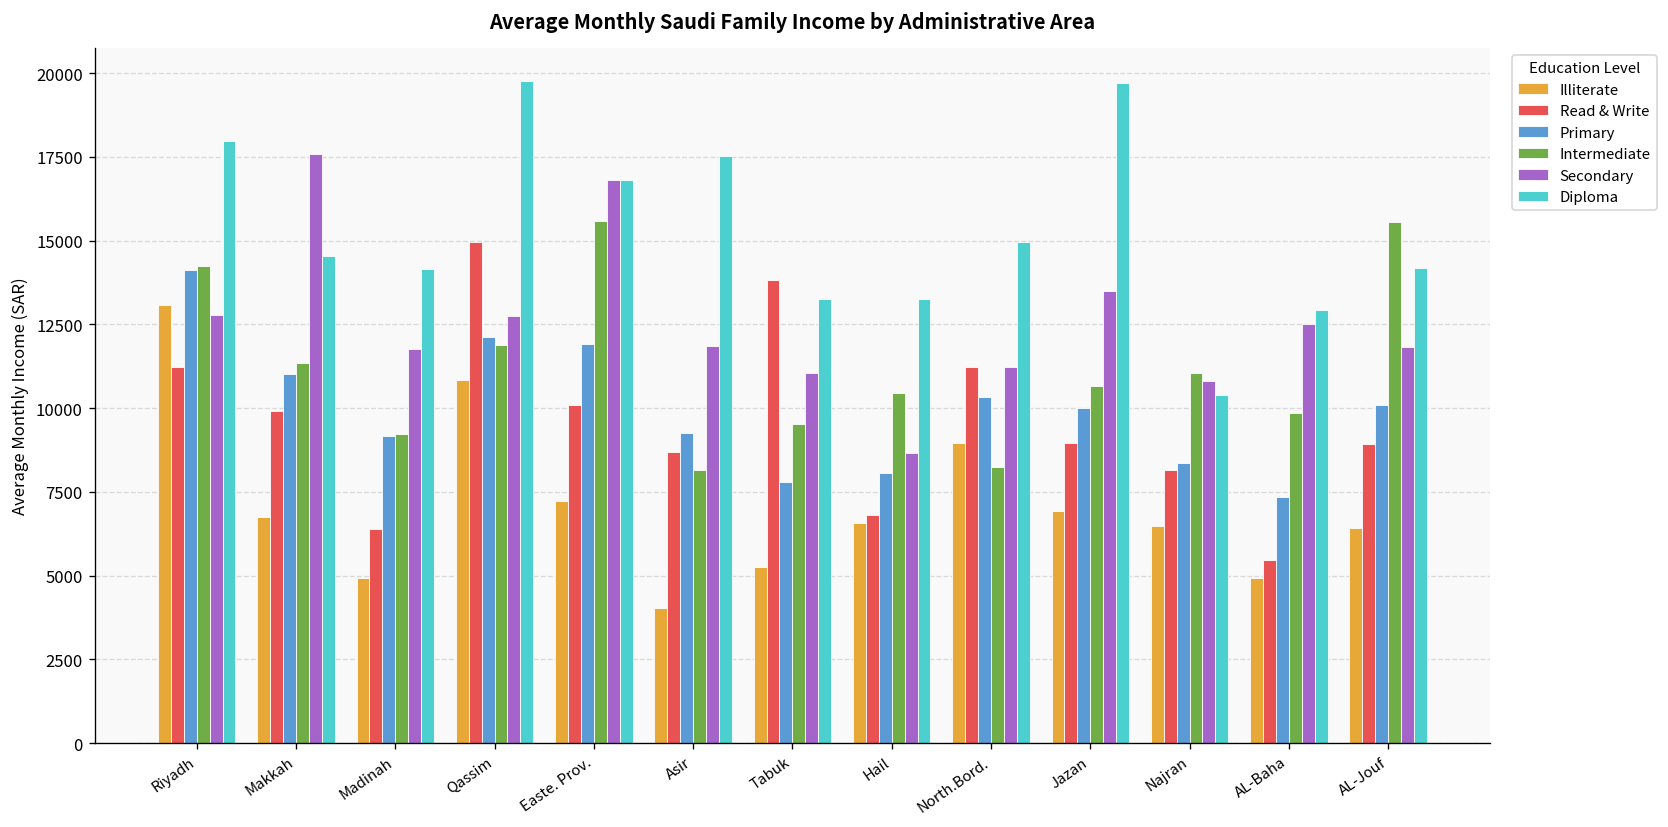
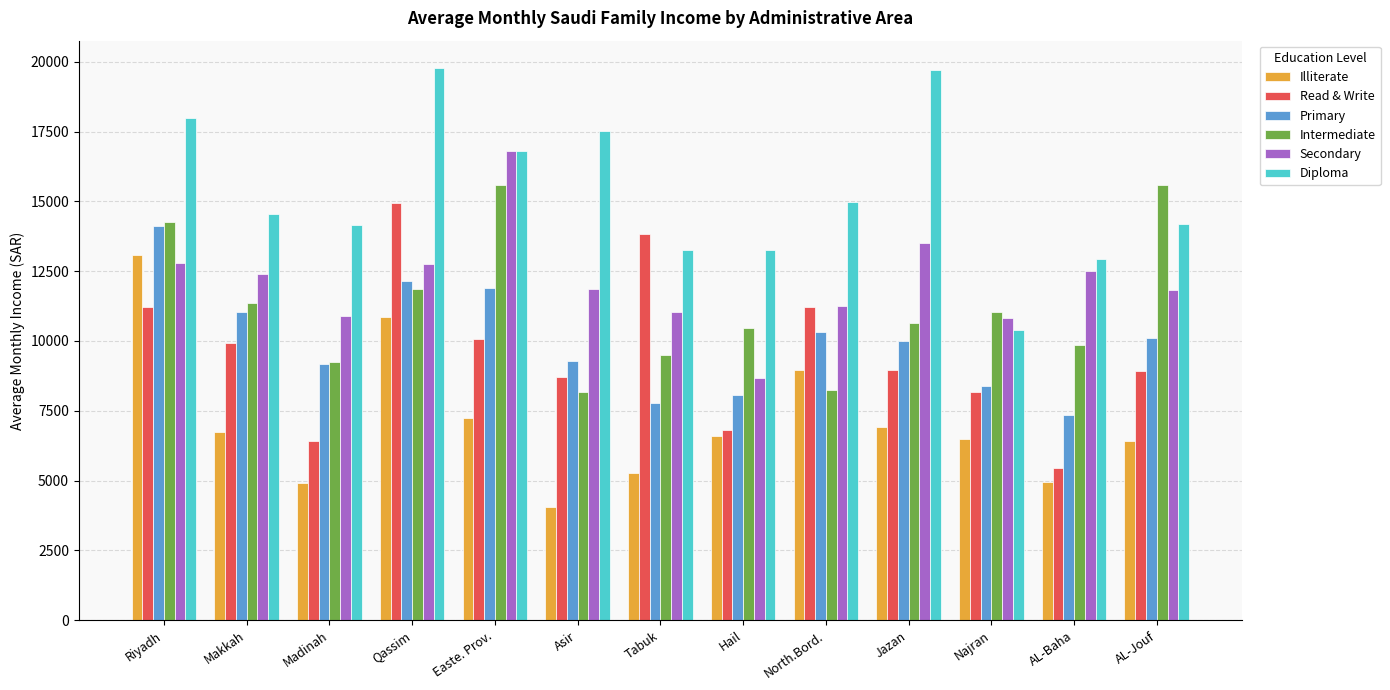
  {
    "Illiterate": {
      "Riyadh": 13100,
      "Makkah": 6700,
      "Madinah": 4900,
      "Qassim": 10900,
      "Easte. Prov.": 7200,
      "Asir": 4000,
      "Tabuk": 5300,
      "Hail": 6600,
      "North.Bord.": 8900,
      "Jazan": 6900,
      "Najran": 6500,
      "AL-Baha": 4900,
      "AL-Jouf": 6400
    },
    "Read & Write": {
      "Riyadh": 11200,
      "Makkah": 9900,
      "Madinah": 6400,
      "Qassim": 15000,
      "Easte. Prov.": 10100,
      "Asir": 8700,
      "Tabuk": 13800,
      "Hail": 6800,
      "North.Bord.": 11200,
      "Jazan": 9000,
      "Najran": 8200,
      "AL-Baha": 5500,
      "AL-Jouf": 8900
    },
    "Intermediate": {
      "Riyadh": 14200,
      "Makkah": 11400,
      "Madinah": 9200,
      "Qassim": 11900,
      "Easte. Prov.": 15600,
      "Asir": 8200,
      "Tabuk": 9500,
      "Hail": 10500,
      "North.Bord.": 8200,
      "Jazan": 10700,
      "Najran": 11100,
      "AL-Baha": 9900,
      "AL-Jouf": 15600
    },
    "Secondary": {
      "Riyadh": 12800,
-     "Makkah": 17600,
-     "Madinah": 11800,
+     "Makkah": 12400,
+     "Madinah": 10900,
      "Qassim": 12700,
      "Easte. Prov.": 16800,
      "Asir": 11800,
      "Tabuk": 11000,
      "Hail": 8700,
      "North.Bord.": 11200,
      "Jazan": 13500,
      "Najran": 10800,
      "AL-Baha": 12500,
      "AL-Jouf": 11800
    }
  }
